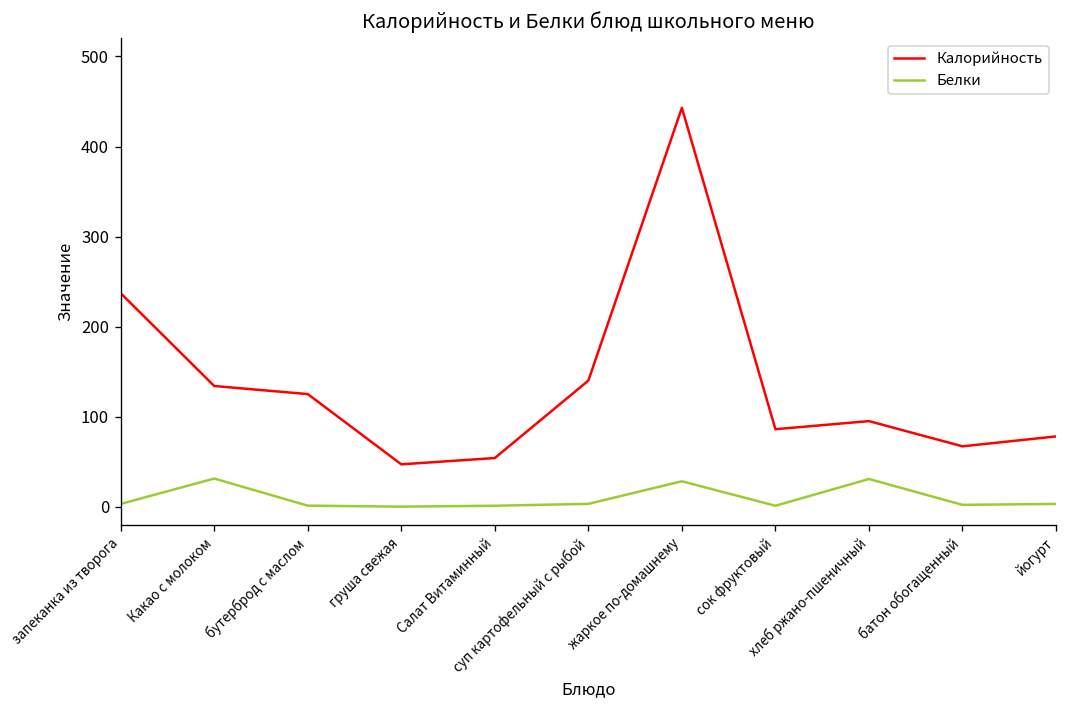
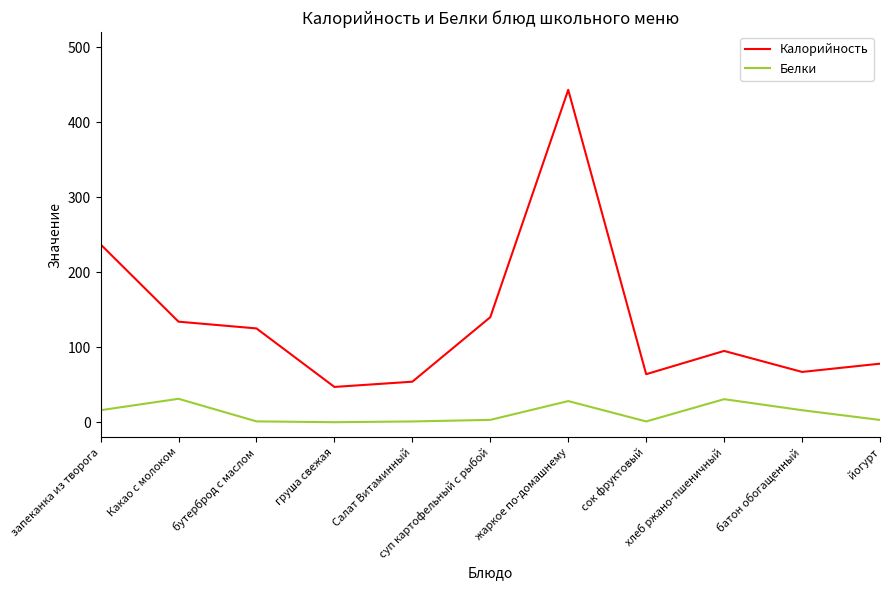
  {
    "Калорийность": {
      "запеканка из творога": 240,
      "Какао с молоком": 130,
      "бутерброд с маслом": 130,
      "груша свежая": 50,
      "Салат Витаминный": 50,
      "суп картофельный с рыбой": 140,
      "жаркое по-домашнему": 440,
-     "сок фруктовый": 90,
+     "сок фруктовый": 60,
      "хлеб ржано-пшеничный": 100,
      "батон обогащенный": 70,
      "йогурт": 80
    },
    "Белки": {
-     "запеканка из творога": 0,
+     "запеканка из творога": 20,
      "Какао с молоком": 30,
      "бутерброд с маслом": 0,
      "груша свежая": 0,
      "Салат Витаминный": 0,
      "суп картофельный с рыбой": 0,
      "жаркое по-домашнему": 30,
      "сок фруктовый": 0,
      "хлеб ржано-пшеничный": 30,
-     "батон обогащенный": 0,
+     "батон обогащенный": 20,
      "йогурт": 0
    }
  }
